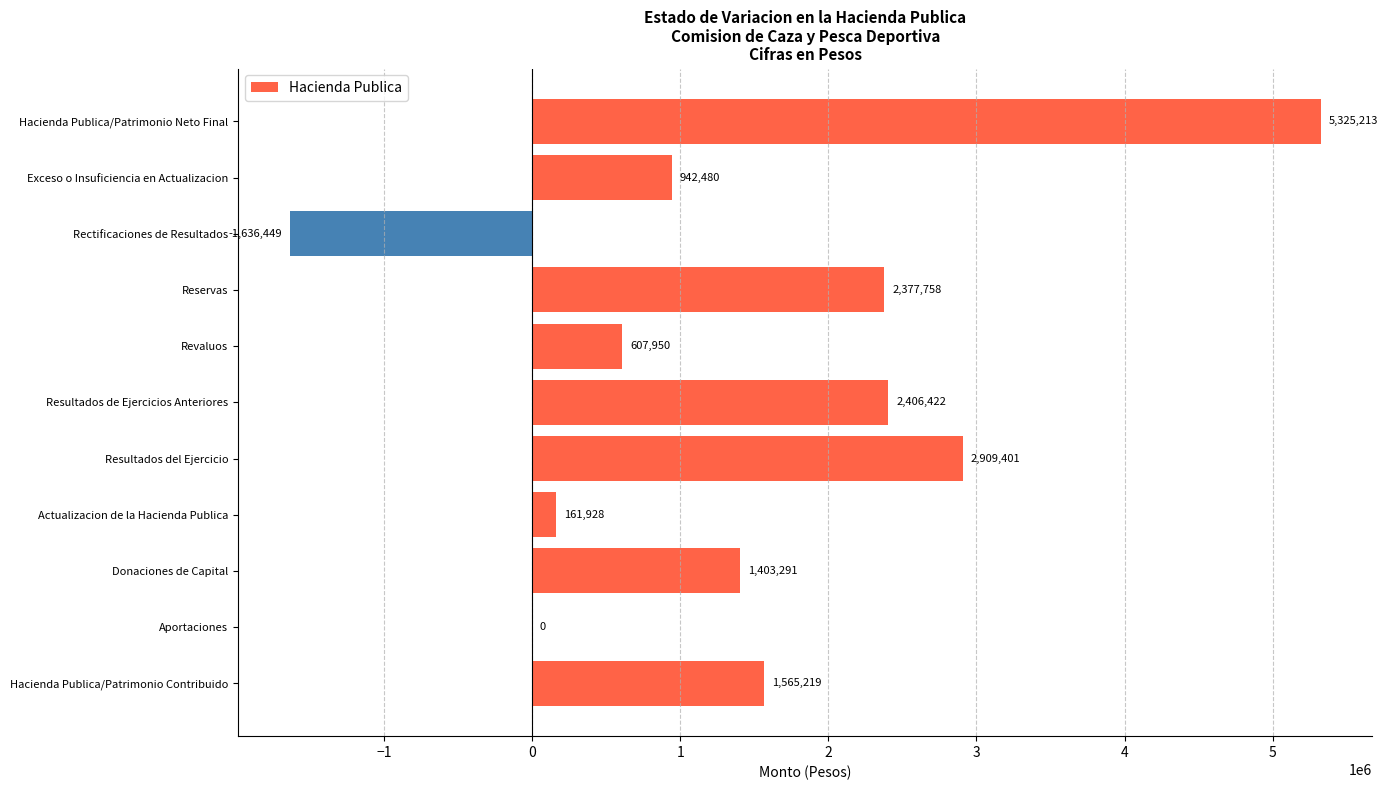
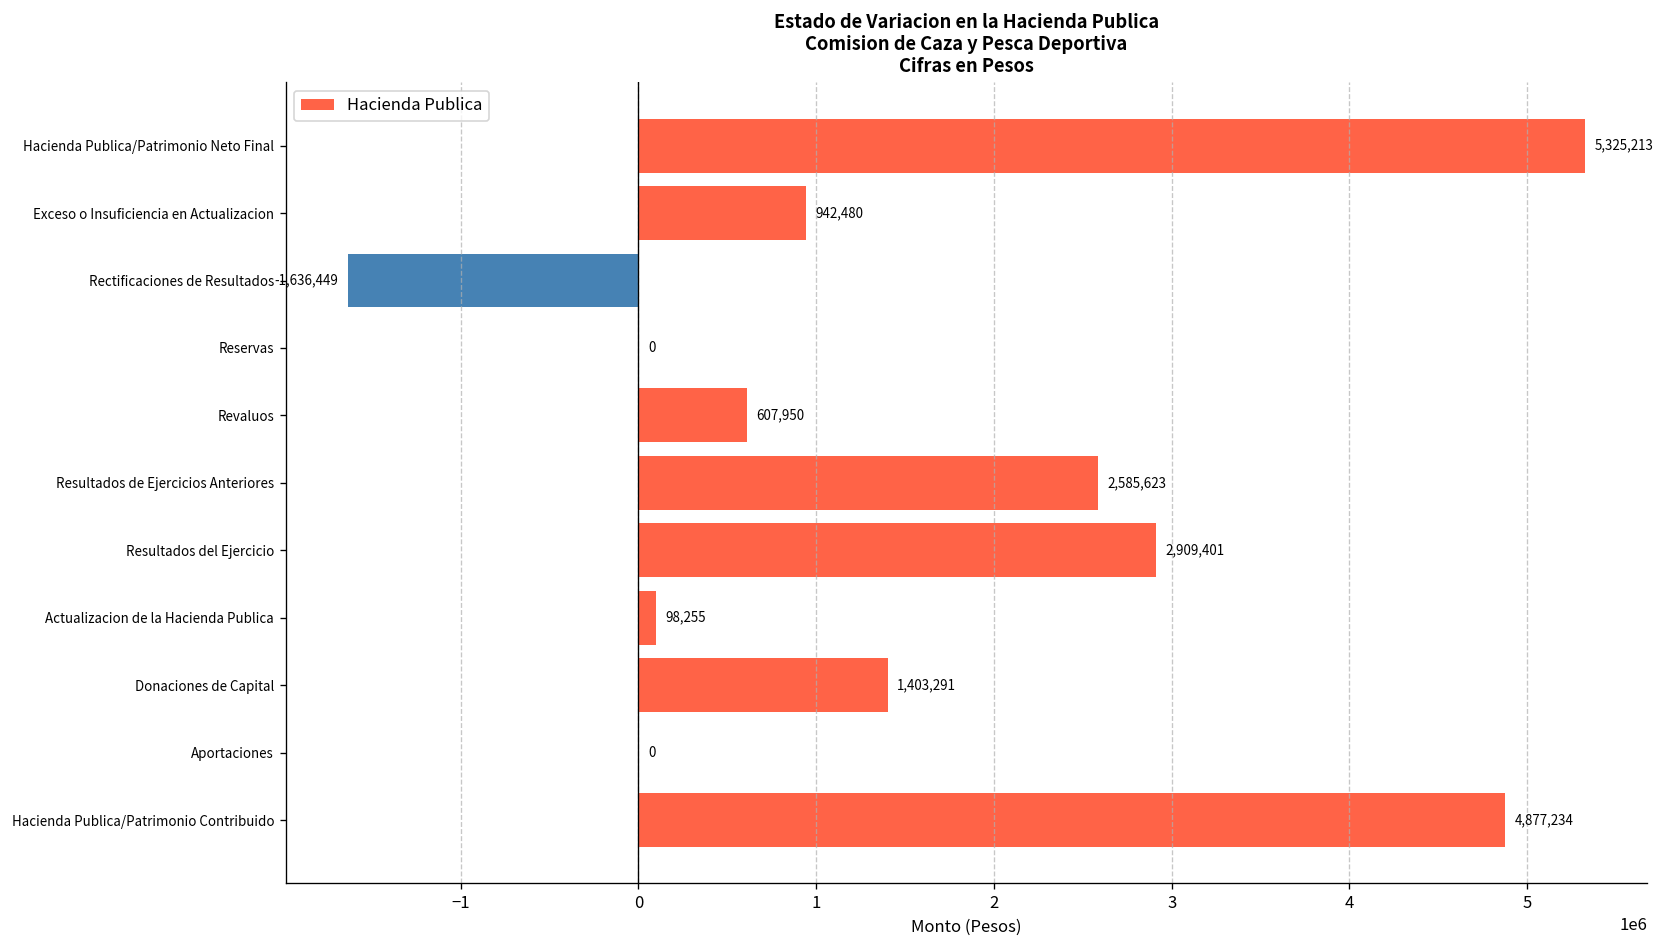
  {
    "Hacienda Publica/Patrimonio Neto Final": "5,325,213",
    "Exceso o Insuficiencia en Actualizacion": "942,480",
    "Rectificaciones de Resultados": "-1,636,449",
-   "Reservas": "2,377,758",
+   "Reservas": "0",
    "Revaluos": "607,950",
-   "Resultados de Ejercicios Anteriores": "2,406,422",
+   "Resultados de Ejercicios Anteriores": "2,585,623",
    "Resultados del Ejercicio": "2,909,401",
-   "Actualizacion de la Hacienda Publica": "161,928",
+   "Actualizacion de la Hacienda Publica": "98,255",
    "Donaciones de Capital": "1,403,291",
    "Aportaciones": "0",
-   "Hacienda Publica/Patrimonio Contribuido": "1,565,219"
+   "Hacienda Publica/Patrimonio Contribuido": "4,877,234"
  }
